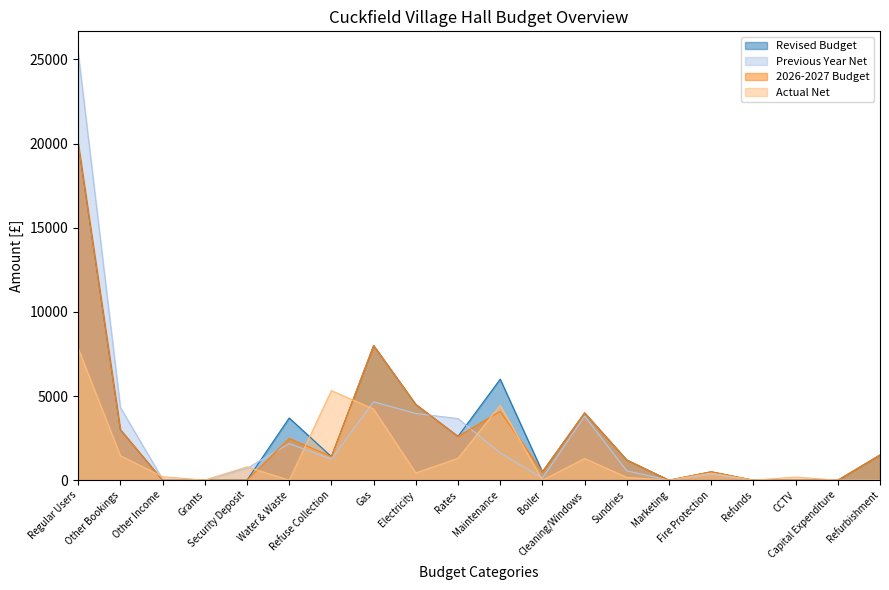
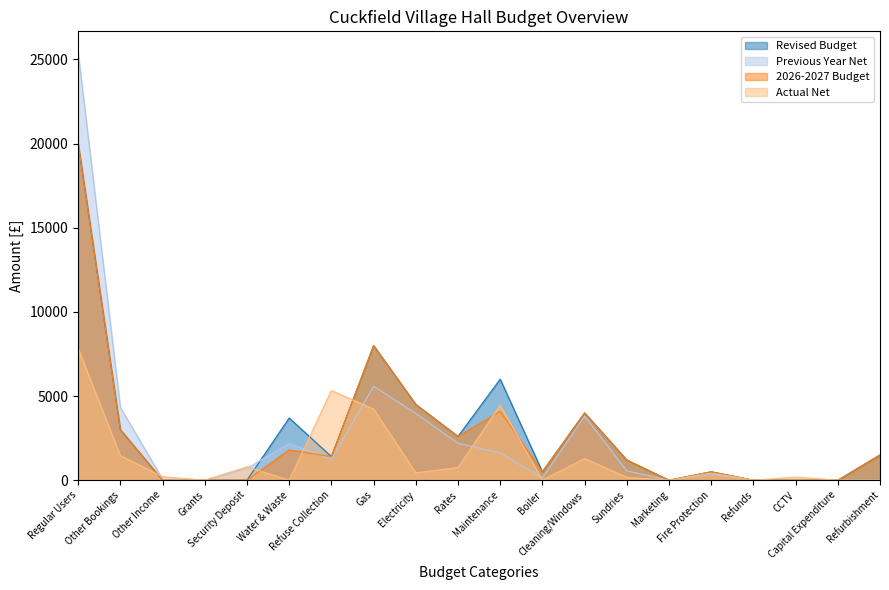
  {
    "Revised Budget": {
      "Water & Waste": 3700,
      "Maintenance": 6000
    },
    "Previous Year Net": {
      "Regular Users": 25400,
      "Other Bookings": 4300,
      "Water & Waste": 2200,
      "Refuse Collection": 1200,
-     "Gas": 4700,
+     "Gas": 5600,
      "Electricity": 4000,
-     "Rates": 3700,
+     "Rates": 2200,
      "Maintenance": 1600,
      "Cleaning/Windows": 3800,
      "Sundries": 600
    },
    "2026-2027 Budget": {
-     "Water & Waste": 2500,
+     "Water & Waste": 1800,
      "Maintenance": 4100
    },
    "Actual Net": {
      "Regular Users": 7800,
      "Other Bookings": 1500,
      "Water & Waste": 0,
      "Refuse Collection": 5300,
      "Gas": 4200,
      "Electricity": 400,
-     "Rates": 1300,
+     "Rates": 800,
      "Maintenance": 4400,
      "Cleaning/Windows": 1300,
      "Sundries": 200,
      "CCTV": 200
    }
  }
